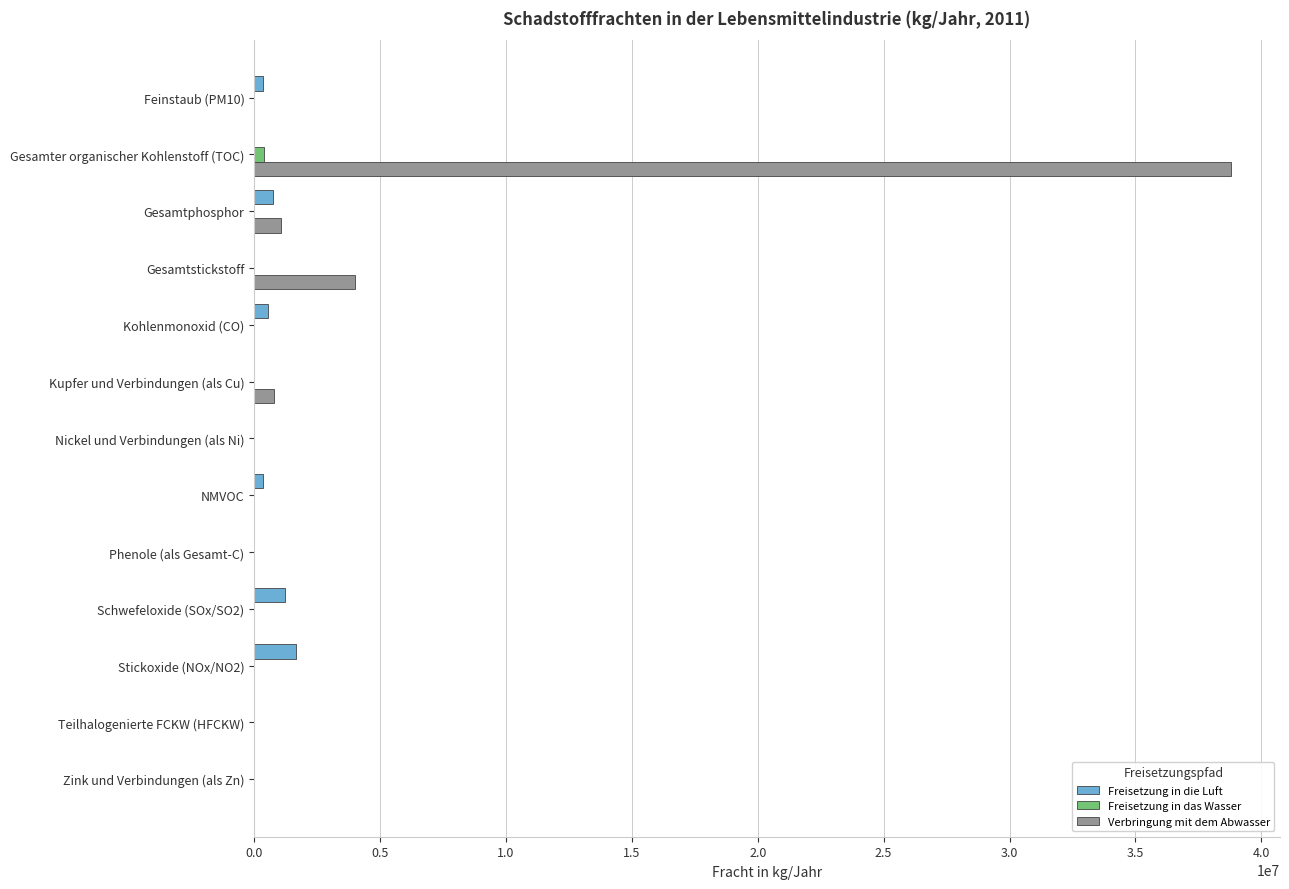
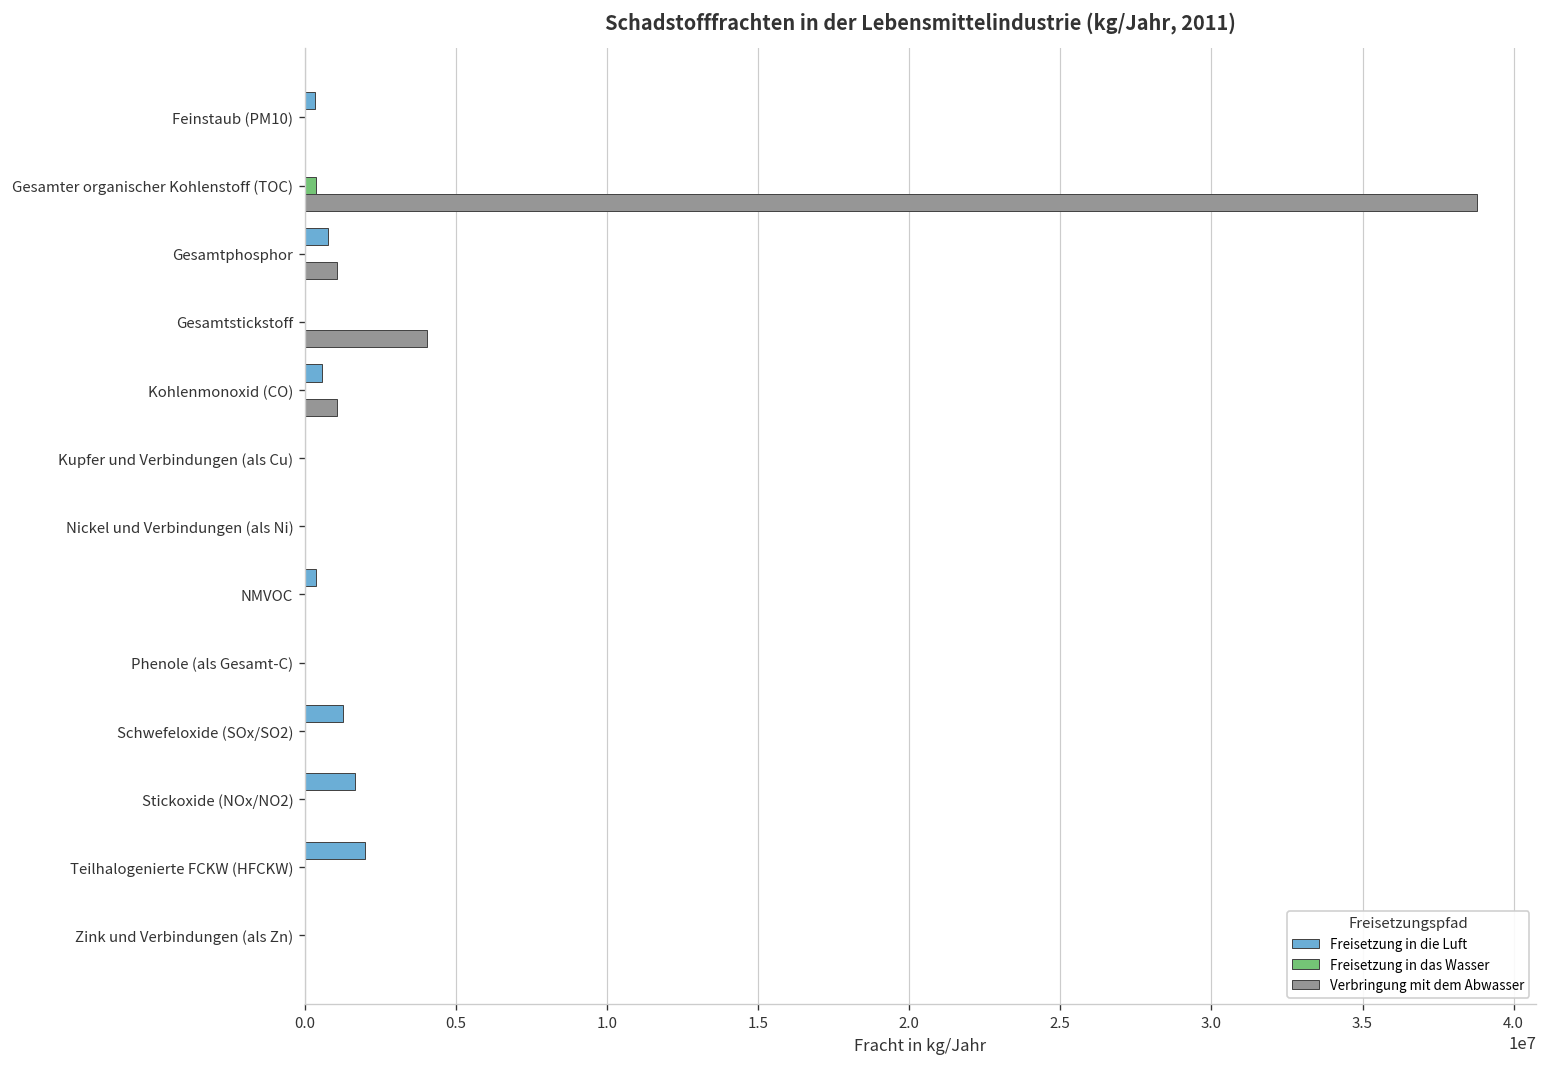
  {
    "Freisetzung in die Luft": {
      "Feinstaub (PM10)": 400000,
      "Gesamter organischer Kohlenstoff (TOC)": 0,
      "Gesamtphosphor": 800000,
      "Gesamtstickstoff": 0,
      "Kohlenmonoxid (CO)": 600000,
      "Kupfer und Verbindungen (als Cu)": 0,
      "NMVOC": 400000,
      "Phenole (als Gesamt-C)": 0,
      "Schwefeloxide (SOx/SO2)": 1200000,
      "Stickoxide (NOx/NO2)": 1700000,
-     "Teilhalogenierte FCKW (HFCKW)": 0,
+     "Teilhalogenierte FCKW (HFCKW)": 2000000,
      "Zink und Verbindungen (als Zn)": 0
    },
    "Freisetzung in das Wasser": {
      "Feinstaub (PM10)": 0,
      "Gesamter organischer Kohlenstoff (TOC)": 400000,
      "Gesamtstickstoff": 0,
      "Kohlenmonoxid (CO)": 0,
      "Kupfer und Verbindungen (als Cu)": 0,
      "Nickel und Verbindungen (als Ni)": 0,
      "NMVOC": 0,
      "Phenole (als Gesamt-C)": 0,
      "Schwefeloxide (SOx/SO2)": 0,
      "Stickoxide (NOx/NO2)": 0,
      "Teilhalogenierte FCKW (HFCKW)": 0,
      "Zink und Verbindungen (als Zn)": 0
    },
    "Verbringung mit dem Abwasser": {
      "Feinstaub (PM10)": 0,
      "Gesamter organischer Kohlenstoff (TOC)": 38800000,
      "Gesamtphosphor": 1100000,
      "Gesamtstickstoff": 4000000,
-     "Kohlenmonoxid (CO)": 0,
-     "Kupfer und Verbindungen (als Cu)": 800000,
+     "Kohlenmonoxid (CO)": 1100000,
+     "Kupfer und Verbindungen (als Cu)": 0,
      "NMVOC": 0,
      "Schwefeloxide (SOx/SO2)": 0,
      "Stickoxide (NOx/NO2)": 0,
      "Teilhalogenierte FCKW (HFCKW)": 0
    }
  }
